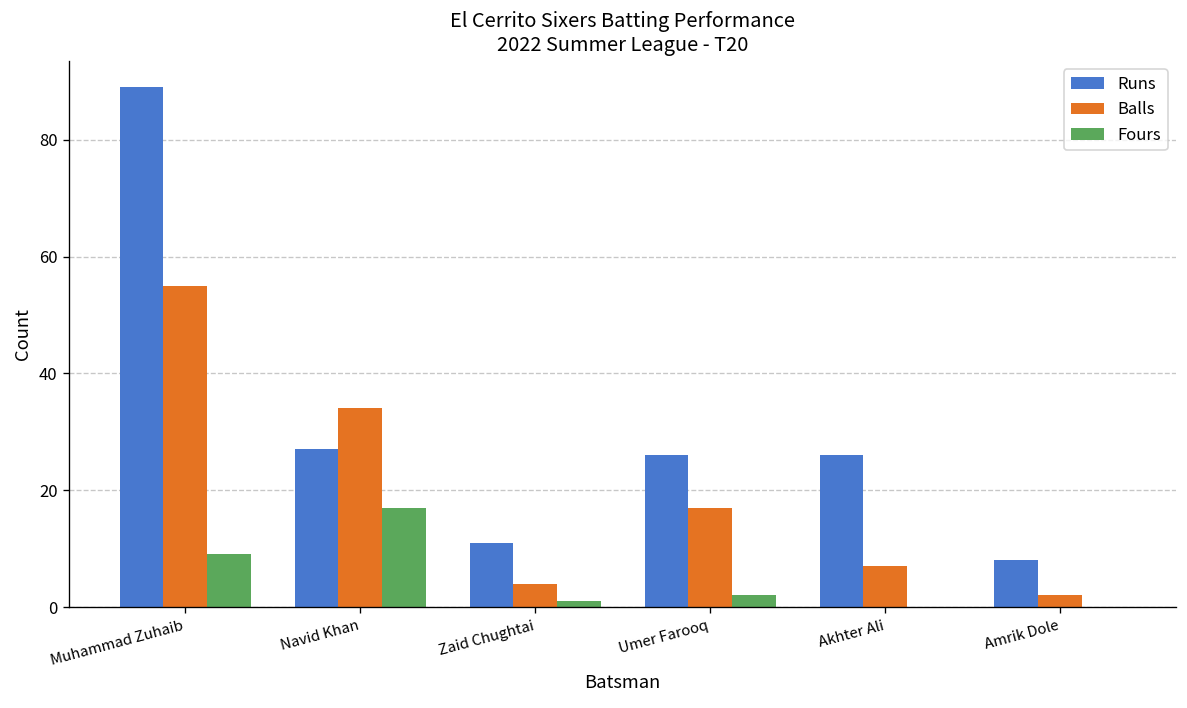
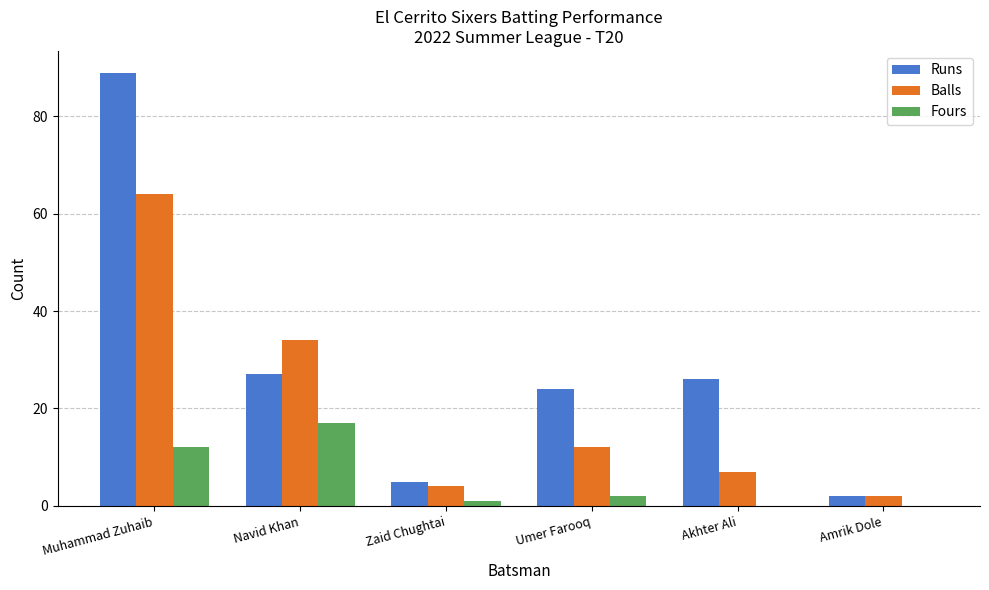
  {
    "Runs": {
      "Muhammad Zuhaib": 89,
      "Navid Khan": 27,
-     "Zaid Chughtai": 11,
-     "Umer Farooq": 26,
+     "Zaid Chughtai": 5,
+     "Umer Farooq": 24,
      "Akhter Ali": 26,
-     "Amrik Dole": 8
+     "Amrik Dole": 2
    },
    "Balls": {
-     "Muhammad Zuhaib": 55,
+     "Muhammad Zuhaib": 64,
      "Navid Khan": 34,
      "Zaid Chughtai": 4,
-     "Umer Farooq": 17,
+     "Umer Farooq": 12,
      "Akhter Ali": 7,
      "Amrik Dole": 2
    },
    "Fours": {
-     "Muhammad Zuhaib": 9,
+     "Muhammad Zuhaib": 12,
      "Navid Khan": 17,
      "Zaid Chughtai": 1,
      "Umer Farooq": 2,
      "Akhter Ali": 0,
      "Amrik Dole": 0
    }
  }
